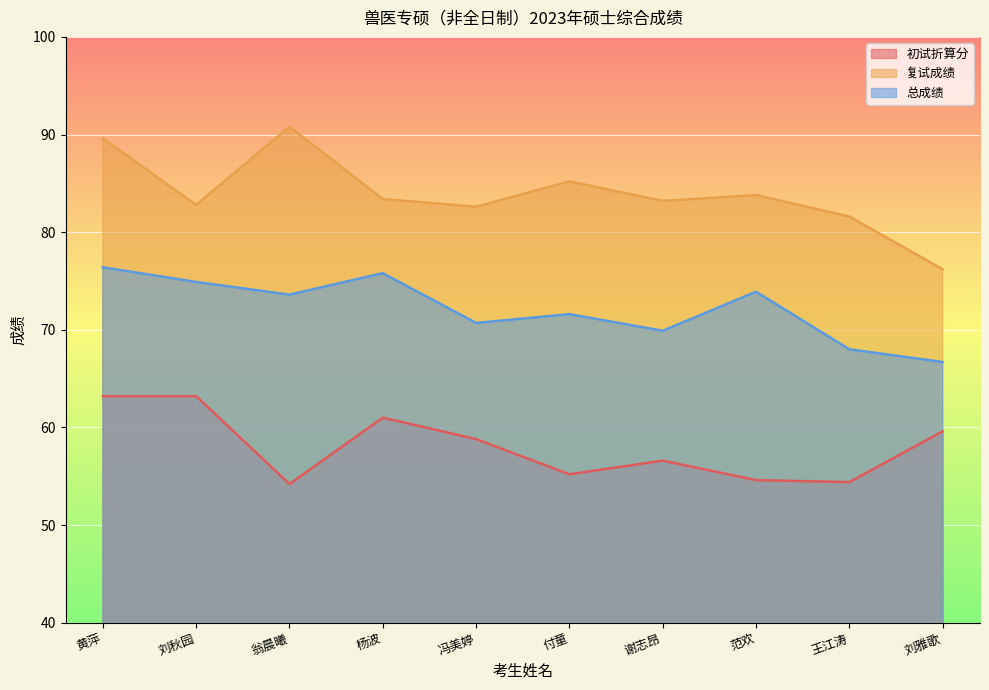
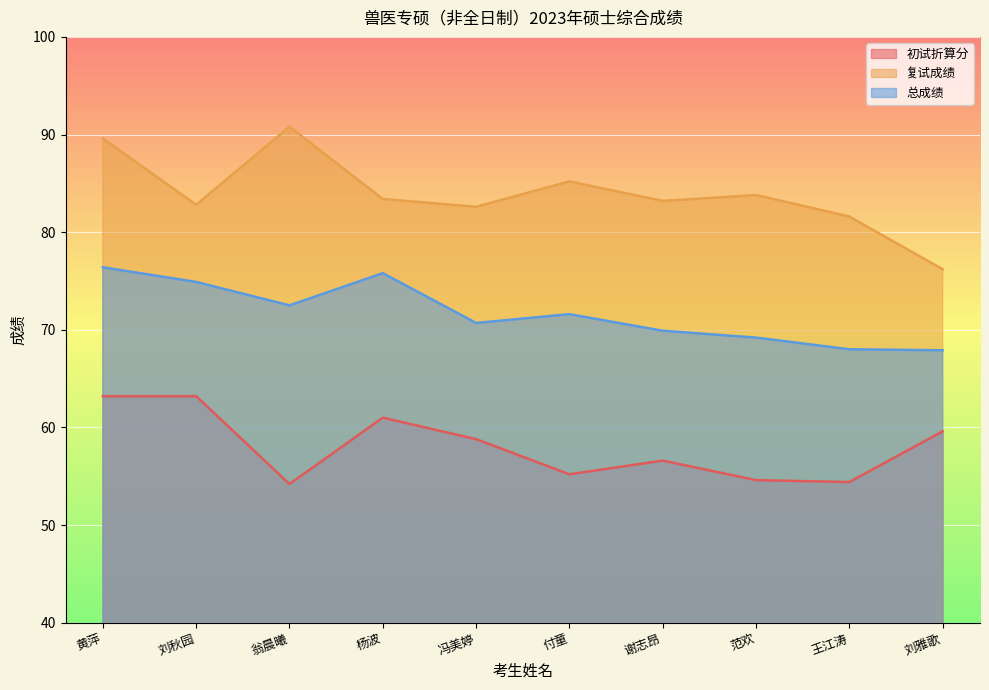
  {
    "总成绩": {
      "黄萍": 76,
      "刘秋园": 75,
-     "翁晨曦": 74,
+     "翁晨曦": 73,
      "杨波": 76,
      "冯美婷": 71,
      "付童": 72,
      "谢志昂": 70,
-     "范欢": 74,
+     "范欢": 69,
      "王江涛": 68,
-     "刘雅歌": 67
+     "刘雅歌": 68
    }
  }
